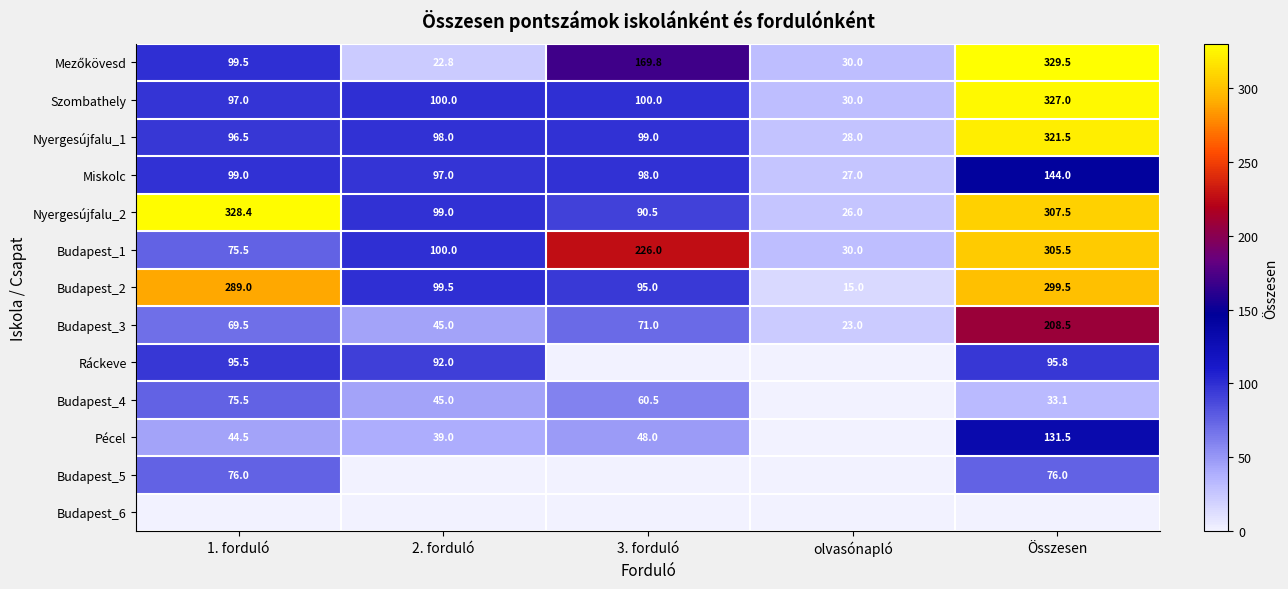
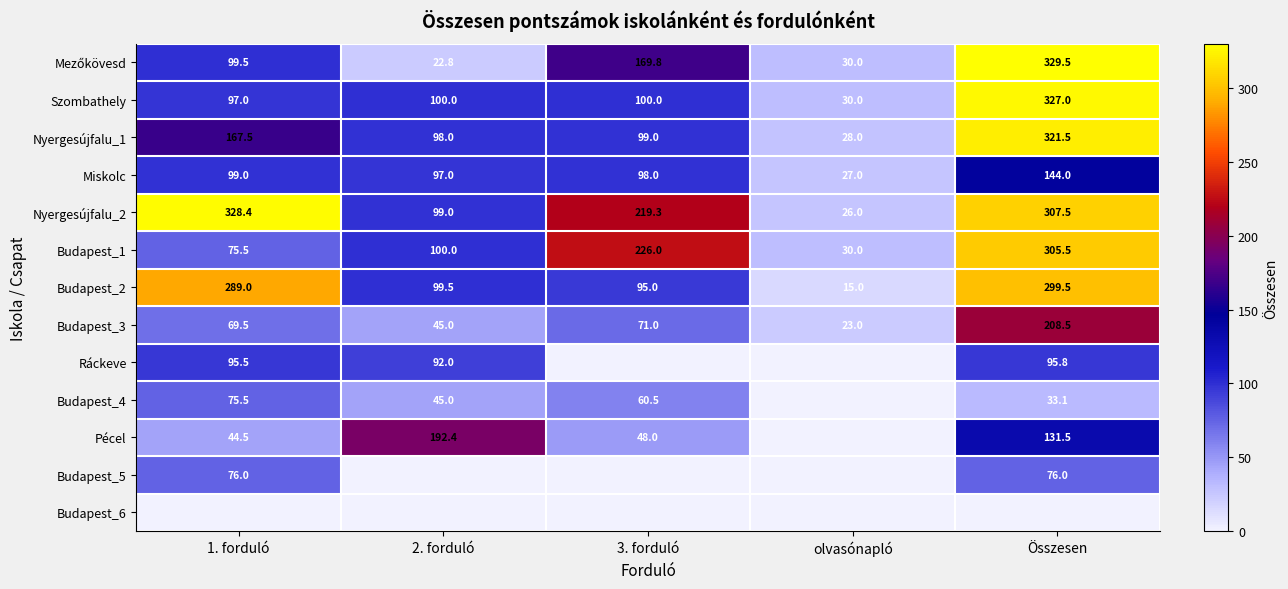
  {
    "Mezőkövesd": {
      "1. forduló": 99.5,
      "2. forduló": 22.8,
      "3. forduló": 169.8,
      "olvasónapló": 30.0,
      "Összesen": 329.5
    },
    "Szombathely": {
      "1. forduló": 97.0,
      "2. forduló": 100.0,
      "3. forduló": 100.0,
      "olvasónapló": 30.0,
      "Összesen": 327.0
    },
    "Nyergesújfalu_1": {
-     "1. forduló": 96.5,
+     "1. forduló": 167.5,
      "2. forduló": 98.0,
      "3. forduló": 99.0,
      "olvasónapló": 28.0,
      "Összesen": 321.5
    },
    "Miskolc": {
      "1. forduló": 99.0,
      "2. forduló": 97.0,
      "3. forduló": 98.0,
      "olvasónapló": 27.0,
      "Összesen": 144.0
    },
    "Nyergesújfalu_2": {
      "1. forduló": 328.4,
      "2. forduló": 99.0,
-     "3. forduló": 90.5,
+     "3. forduló": 219.3,
      "olvasónapló": 26.0,
      "Összesen": 307.5
    },
    "Budapest_1": {
      "1. forduló": 75.5,
      "2. forduló": 100.0,
      "3. forduló": 226.0,
      "olvasónapló": 30.0,
      "Összesen": 305.5
    },
    "Budapest_2": {
      "1. forduló": 289.0,
      "2. forduló": 99.5,
      "3. forduló": 95.0,
      "Összesen": 299.5
    },
    "Budapest_3": {
      "1. forduló": 69.5,
      "2. forduló": 45.0,
      "3. forduló": 71.0,
      "olvasónapló": 23.0,
      "Összesen": 208.5
    },
    "Ráckeve": {
      "1. forduló": 95.5,
      "2. forduló": 92.0,
      "Összesen": 95.8
    },
    "Budapest_4": {
      "1. forduló": 75.5,
      "2. forduló": 45.0,
      "3. forduló": 60.5,
      "Összesen": 33.1
    },
    "Pécel": {
      "1. forduló": 44.5,
-     "2. forduló": 39.0,
+     "2. forduló": 192.4,
      "3. forduló": 48.0,
      "Összesen": 131.5
    },
    "Budapest_5": {
      "1. forduló": 76.0,
      "Összesen": 76.0
    }
  }
